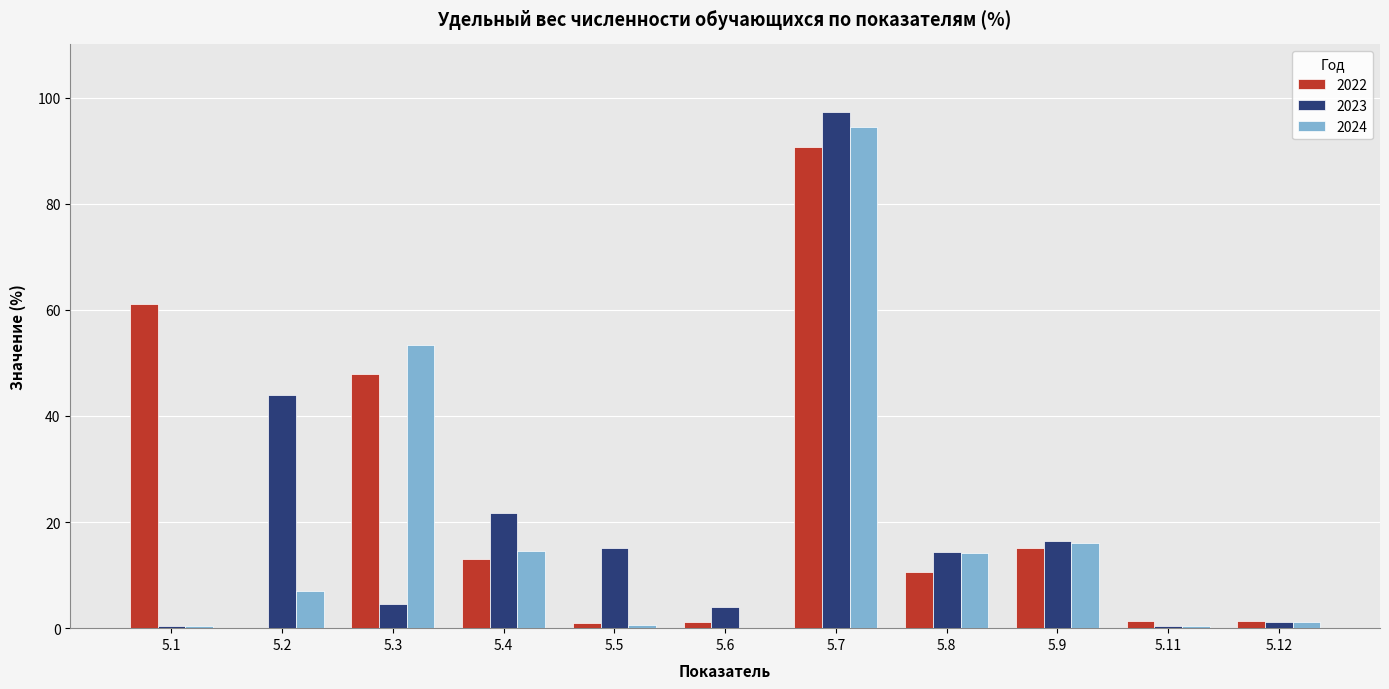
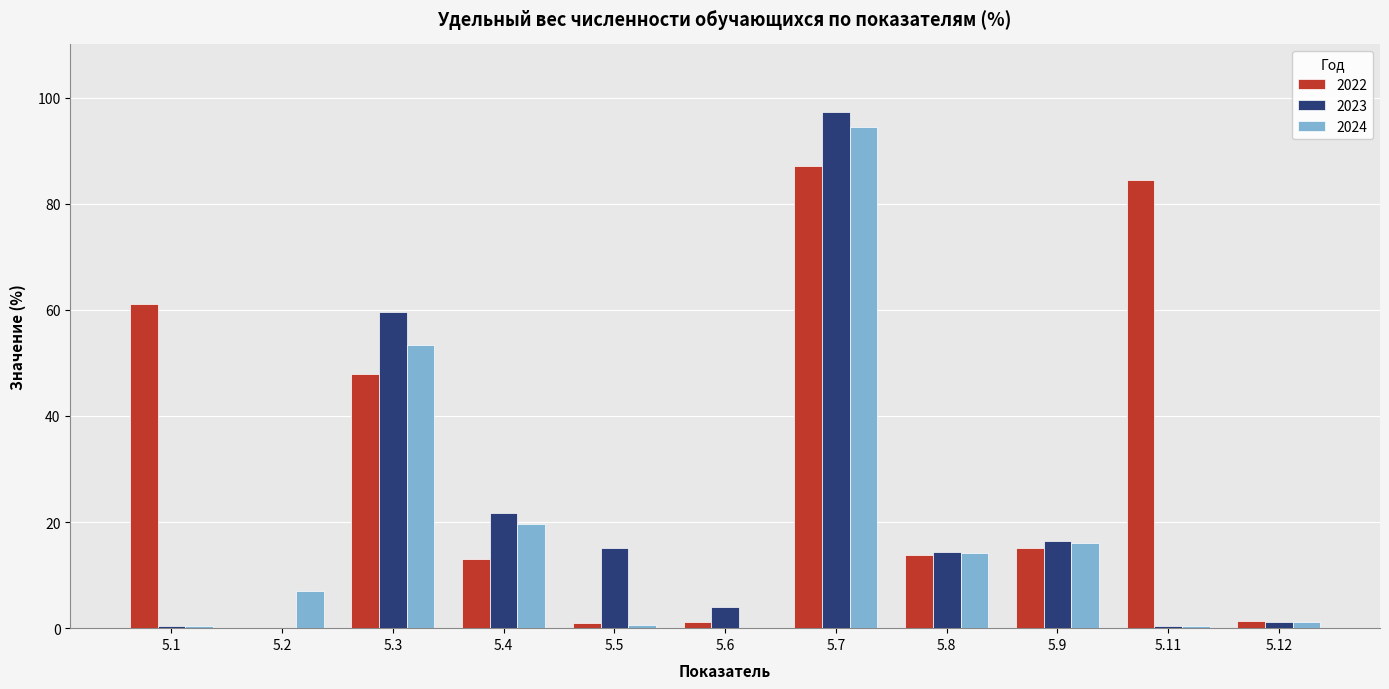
  {
    "2022": {
      "5.1": 61,
      "5.3": 48,
      "5.4": 13,
      "5.5": 1,
      "5.6": 1,
-     "5.7": 91,
-     "5.8": 11,
+     "5.7": 87,
+     "5.8": 14,
      "5.9": 15,
-     "5.11": 1,
+     "5.11": 84,
      "5.12": 1
    },
    "2023": {
-     "5.2": 44,
-     "5.3": 4,
+     "5.2": 0,
+     "5.3": 60,
      "5.4": 22,
      "5.5": 15,
      "5.6": 4,
      "5.7": 97,
      "5.8": 14,
      "5.9": 17,
      "5.12": 1
    },
    "2024": {
      "5.2": 7,
      "5.3": 53,
-     "5.4": 15,
+     "5.4": 20,
      "5.5": 1,
      "5.6": 0,
      "5.7": 94,
      "5.8": 14,
      "5.9": 16,
      "5.12": 1
    }
  }
